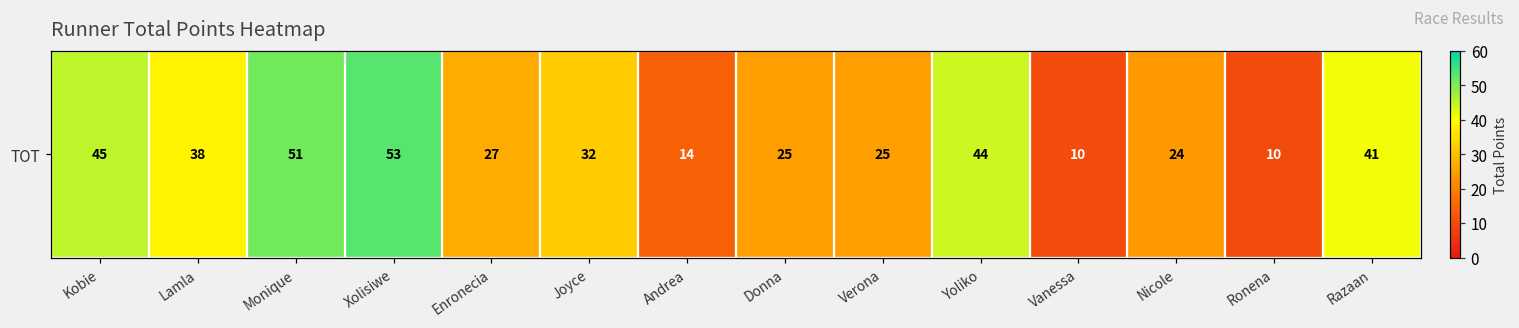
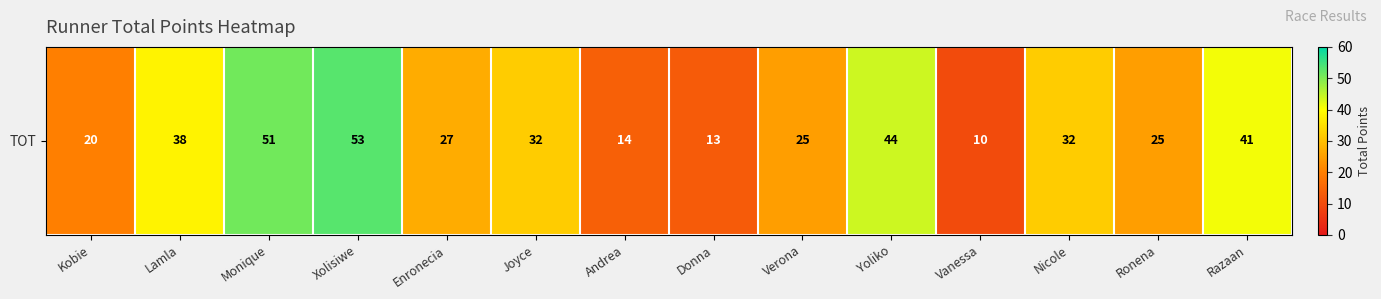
  {
    "TOT": {
-     "Kobie": 45,
+     "Kobie": 20,
      "Lamla": 38,
      "Monique": 51,
      "Xolisiwe": 53,
      "Enronecia": 27,
      "Joyce": 32,
      "Andrea": 14,
-     "Donna": 25,
+     "Donna": 13,
      "Verona": 25,
      "Yoliko": 44,
      "Vanessa": 10,
-     "Nicole": 24,
-     "Ronena": 10,
+     "Nicole": 32,
+     "Ronena": 25,
      "Razaan": 41
    }
  }
